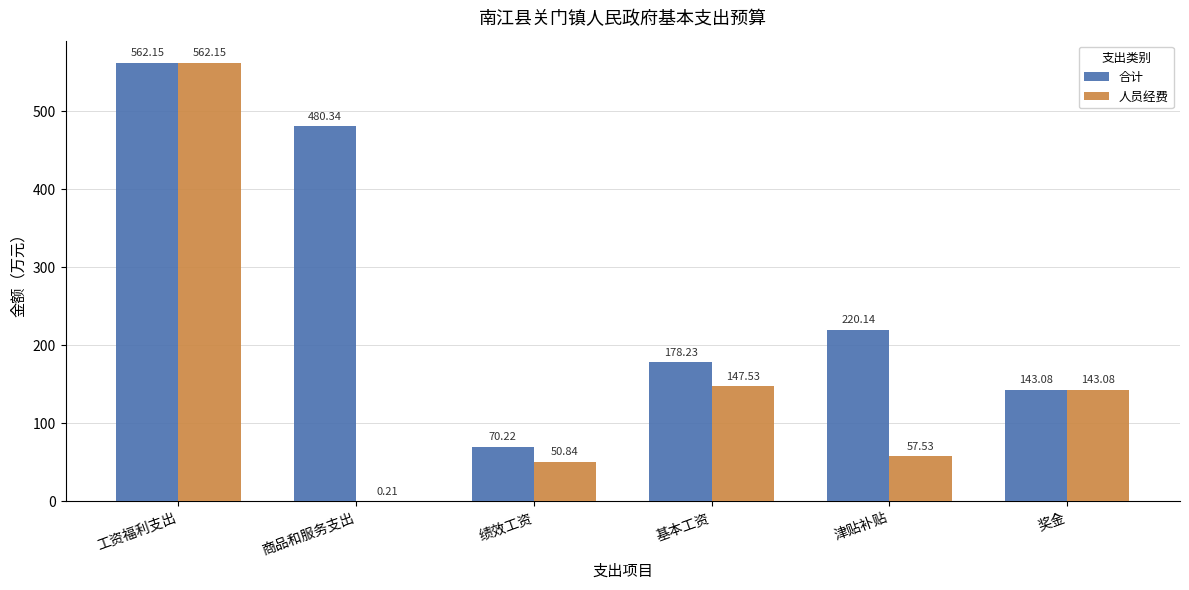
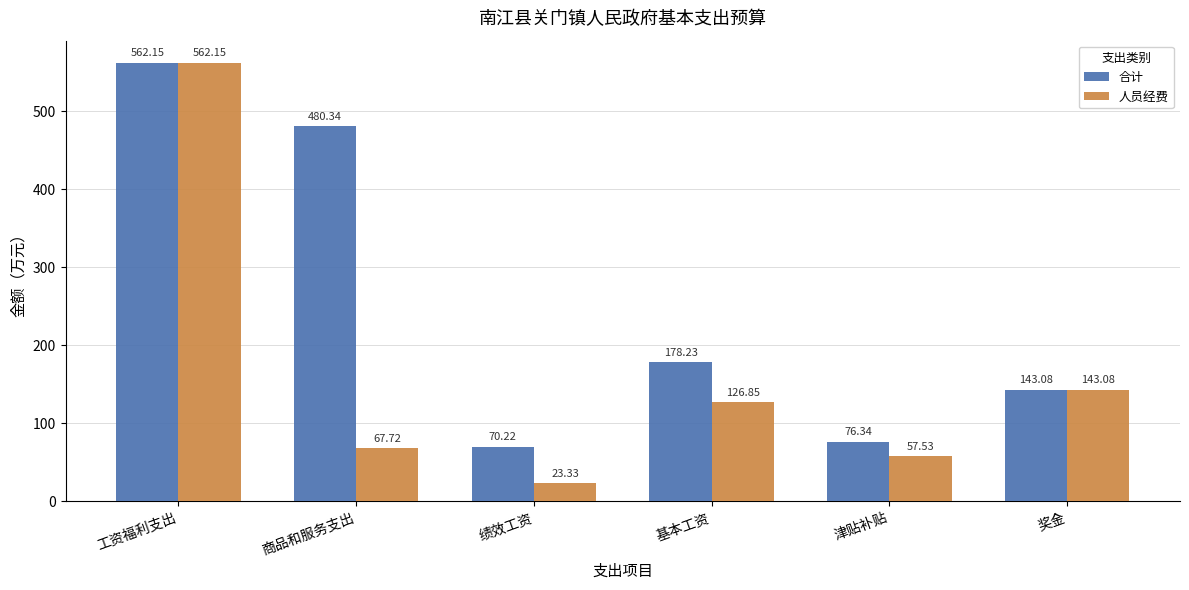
  {
    "合计": {
      "工资福利支出": 562.15,
      "商品和服务支出": 480.34,
      "绩效工资": 70.22,
      "基本工资": 178.23,
-     "津贴补贴": 220.14,
+     "津贴补贴": 76.34,
      "奖金": 143.08
    },
    "人员经费": {
      "工资福利支出": 562.15,
-     "商品和服务支出": 0.21,
-     "绩效工资": 50.84,
-     "基本工资": 147.53,
+     "商品和服务支出": 67.72,
+     "绩效工资": 23.33,
+     "基本工资": 126.85,
      "津贴补贴": 57.53,
      "奖金": 143.08
    }
  }
